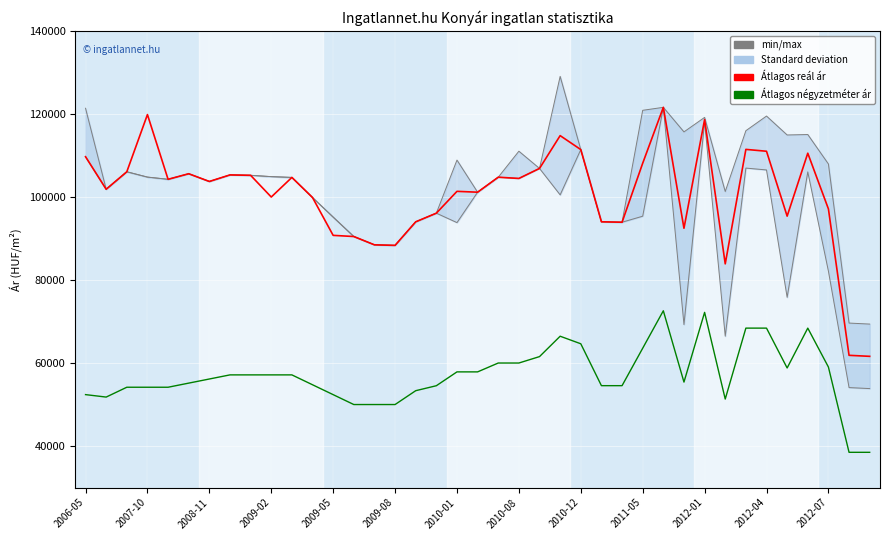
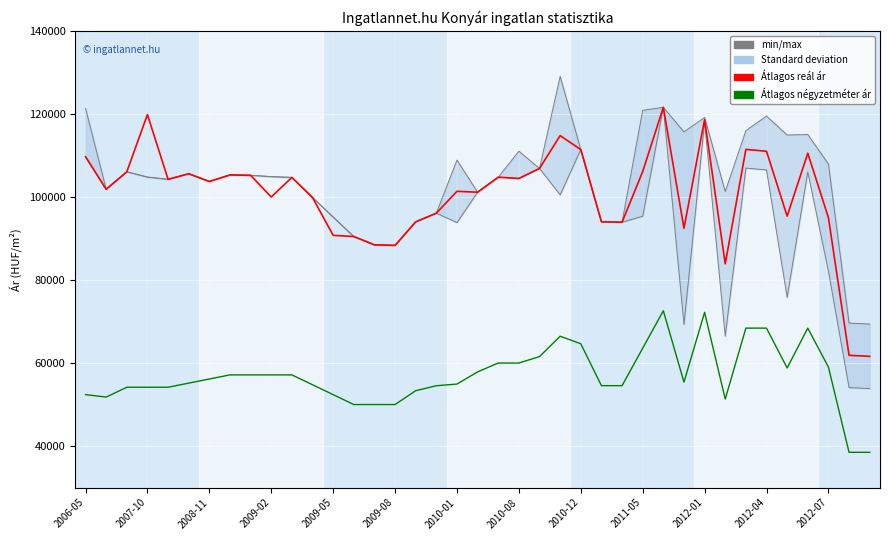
  {
    "Standard deviation": {
      "2006-05": 121000,
      "2010-01": 109000,
      "2010-08": 111000,
      "2011-05": 121000,
      "2012-04": 119000,
      "2012-07": 108000
    },
    "Átlagos reál ár": {
      "2007-10": 120000,
      "2009-02": 100000,
      "2009-05": 91000,
      "2010-01": 101000,
-     "2011-05": 108000,
+     "2011-05": 106000,
      "2012-04": 111000,
-     "2012-07": 97000
+     "2012-07": 95000
    },
    "Átlagos négyzetméter ár": {
      "2006-05": 52000,
      "2007-10": 54000,
      "2008-11": 56000,
      "2009-02": 57000,
      "2009-05": 52000,
      "2009-08": 50000,
-     "2010-01": 58000,
+     "2010-01": 55000,
      "2010-08": 60000,
      "2010-12": 65000,
      "2011-05": 64000,
      "2012-01": 72000,
      "2012-04": 68000,
      "2012-07": 59000
    }
  }
